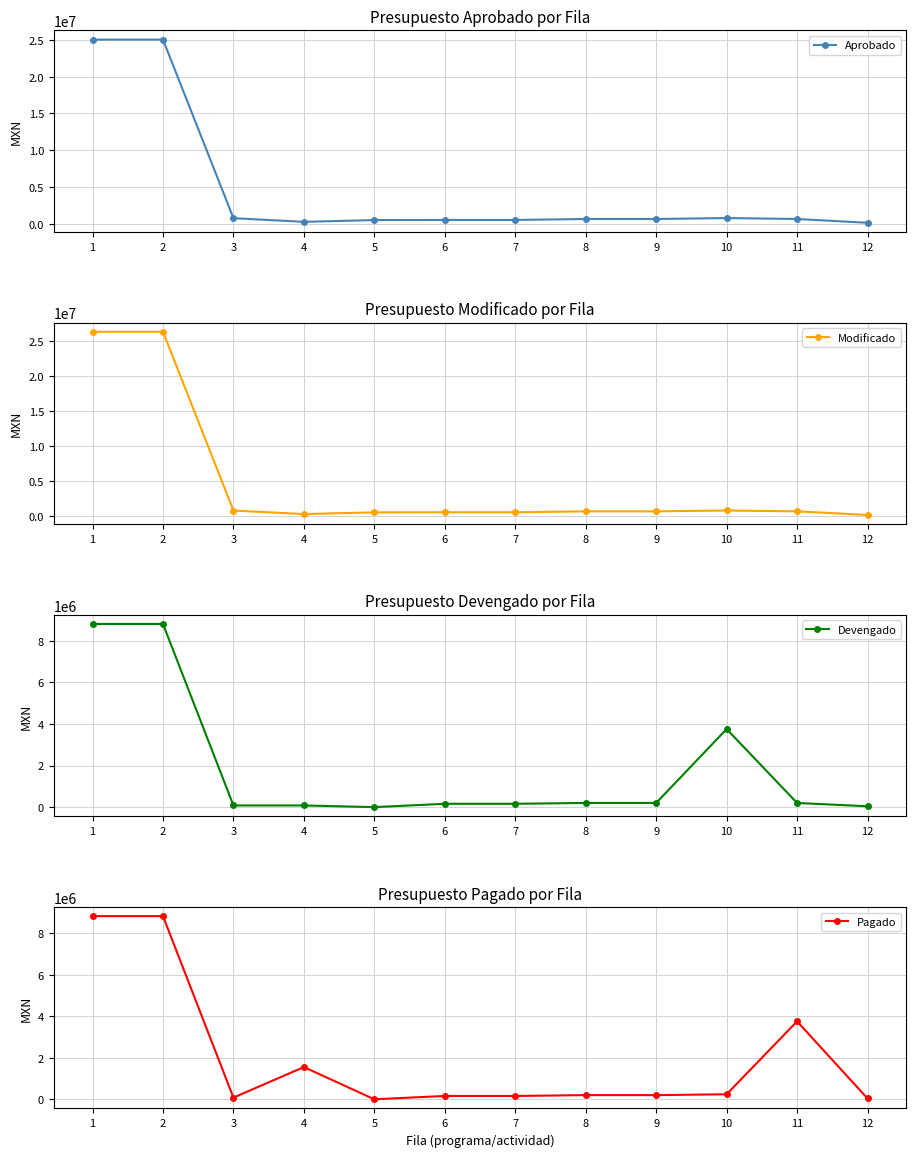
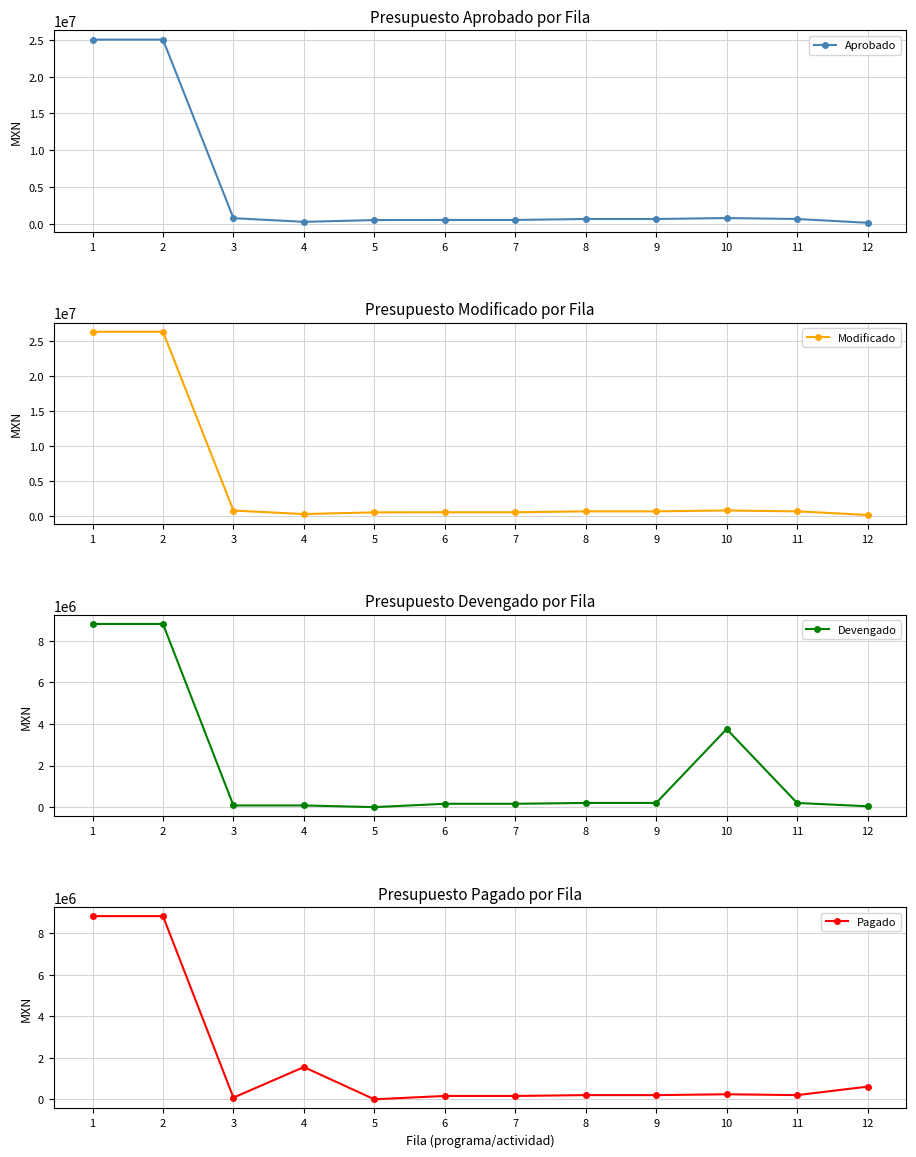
  {
    "Presupuesto Aprobado por Fila": {
      "1": 25000000,
      "2": 25000000,
      "3": 1000000,
      "4": 0,
      "5": 1000000,
      "6": 1000000,
      "7": 1000000,
      "8": 1000000,
      "9": 1000000,
      "10": 1000000,
      "11": 1000000,
      "12": 0
    },
    "Presupuesto Modificado por Fila": {
      "1": 26000000,
      "2": 26000000,
      "3": 1000000,
      "4": 0,
      "5": 1000000,
      "6": 1000000,
      "7": 1000000,
      "8": 1000000,
      "9": 1000000,
      "10": 1000000,
      "11": 1000000,
      "12": 0
    },
    "Presupuesto Devengado por Fila": {
      "1": 8800000,
      "2": 8800000,
      "3": 100000,
      "4": 100000,
      "5": 0,
      "6": 200000,
      "7": 200000,
      "8": 200000,
      "9": 200000,
      "10": 3800000,
      "11": 200000,
      "12": 0
    },
    "Presupuesto Pagado por Fila": {
      "1": 8800000,
      "2": 8800000,
      "3": 100000,
      "4": 1600000,
      "5": 0,
      "6": 200000,
      "7": 200000,
      "8": 200000,
      "9": 200000,
      "10": 200000,
-     "11": 3800000,
-     "12": 0
+     "11": 200000,
+     "12": 600000
    }
  }
